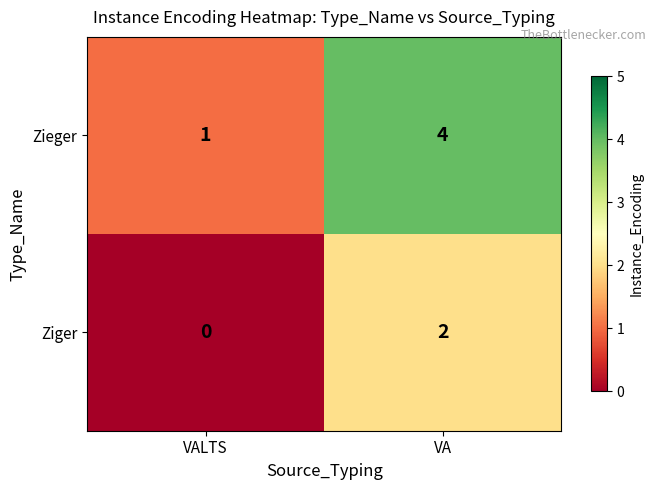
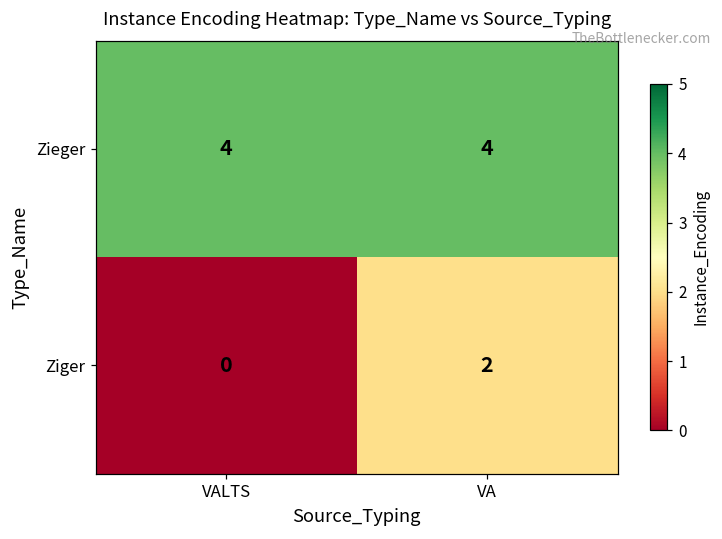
  {
    "Zieger": {
-     "VALTS": 1,
+     "VALTS": 4,
      "VA": 4
    },
    "Ziger": {
      "VALTS": 0,
      "VA": 2
    }
  }
